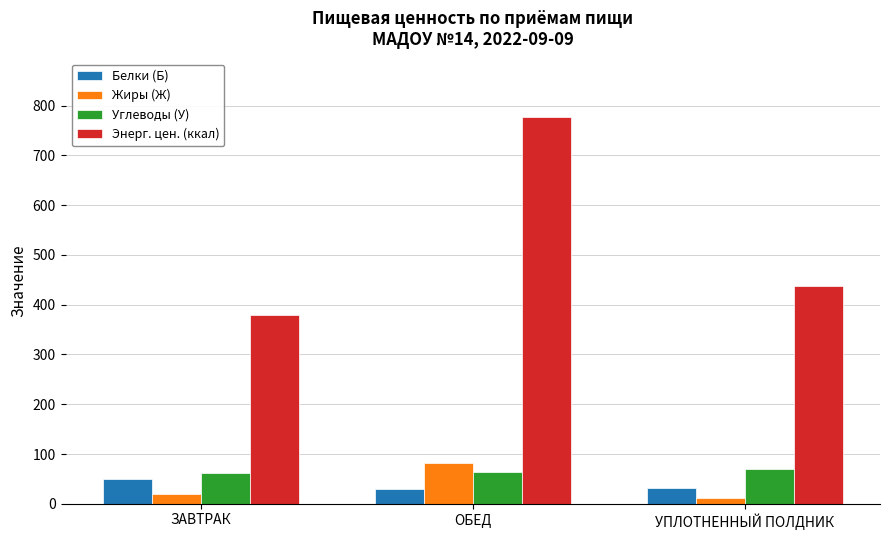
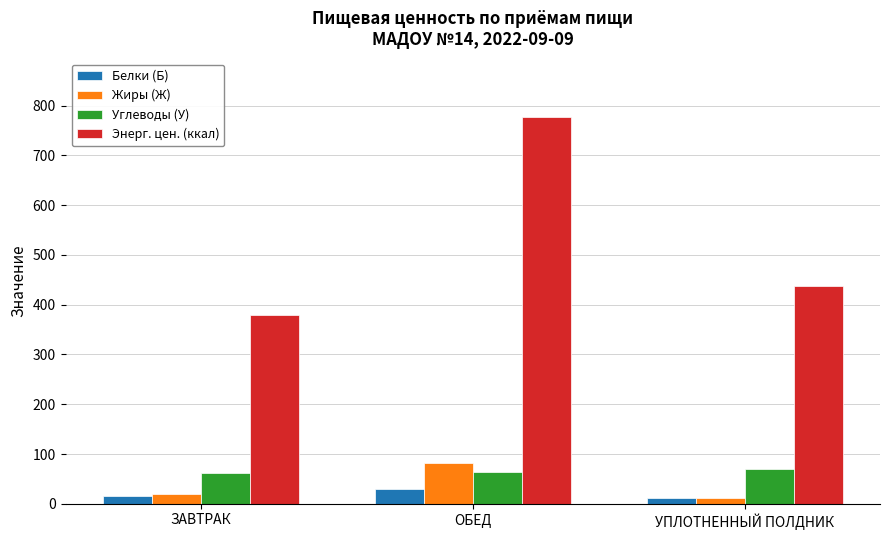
  {
    "Белки (Б)": {
-     "ЗАВТРАК": 50,
+     "ЗАВТРАК": 20,
      "ОБЕД": 30,
-     "УПЛОТНЕННЫЙ ПОЛДНИК": 30
+     "УПЛОТНЕННЫЙ ПОЛДНИК": 10
    },
    "Жиры (Ж)": {
      "ЗАВТРАК": 20,
      "ОБЕД": 80,
      "УПЛОТНЕННЫЙ ПОЛДНИК": 10
    },
    "Углеводы (У)": {
      "ЗАВТРАК": 60,
      "ОБЕД": 60,
      "УПЛОТНЕННЫЙ ПОЛДНИК": 70
    },
    "Энерг. цен. (ккал)": {
      "ЗАВТРАК": 380,
      "ОБЕД": 780,
      "УПЛОТНЕННЫЙ ПОЛДНИК": 440
    }
  }
